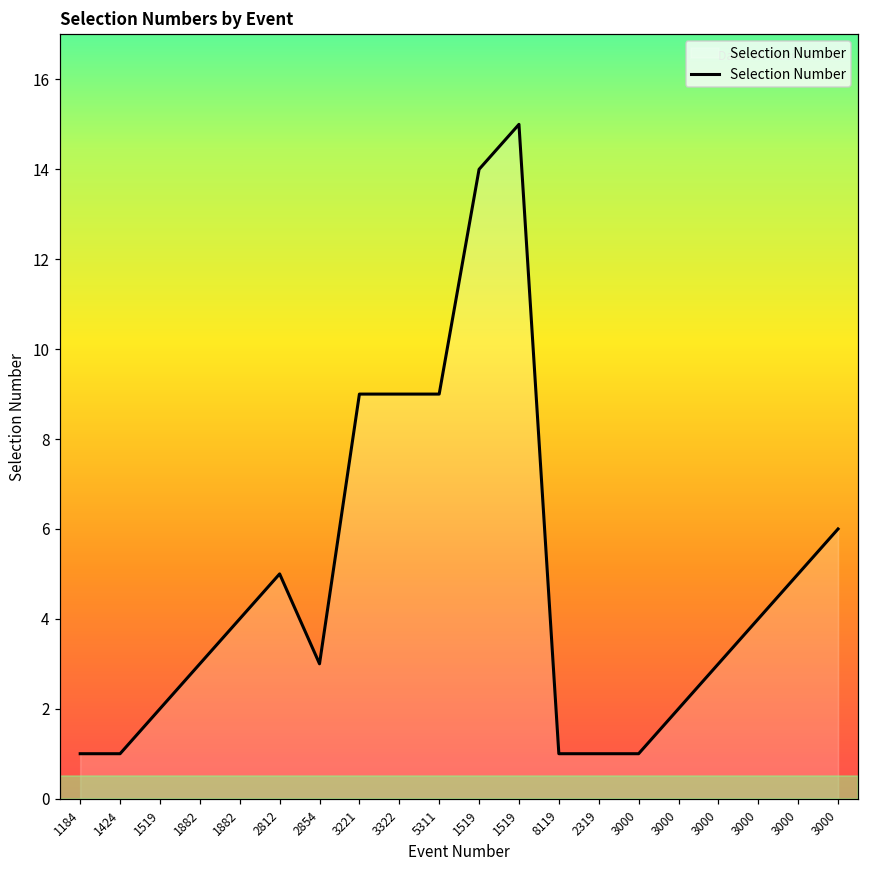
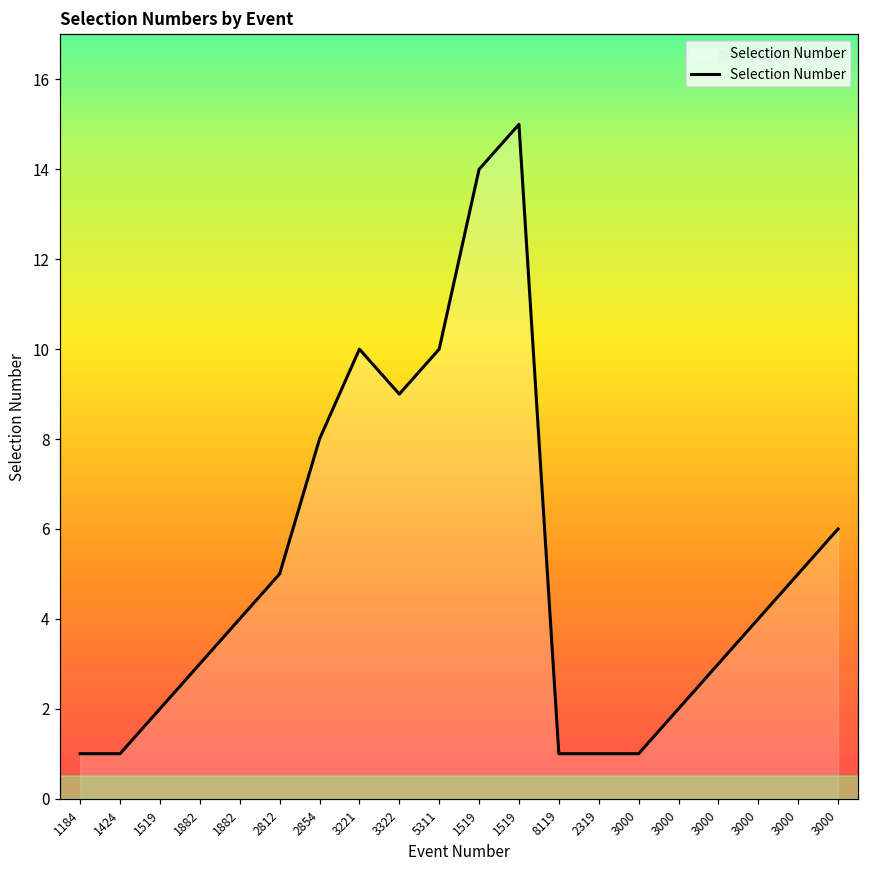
  {
    "1184": 1,
    "1424": 1,
    "2812": 5,
-   "2854": 3,
-   "3221": 9,
+   "2854": 8,
+   "3221": 10,
    "3322": 9,
-   "5311": 9,
+   "5311": 10,
    "8119": 1,
    "2319": 1
  }
